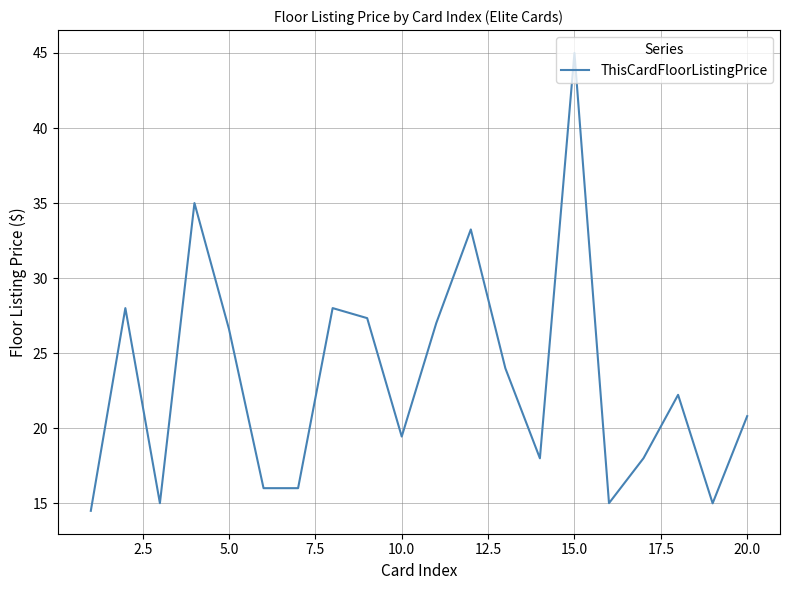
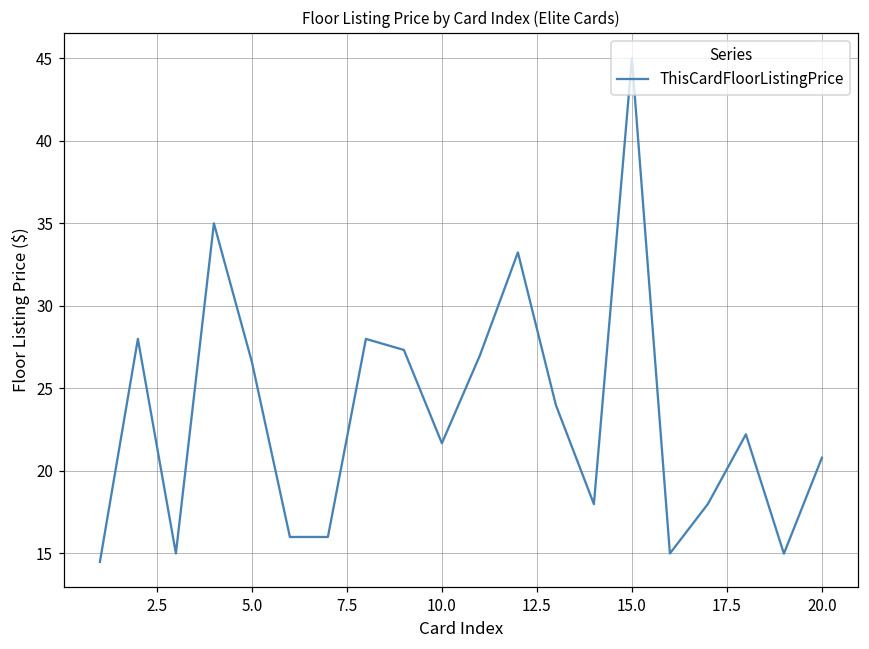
  {
    "5.0": 26.6,
-   "10.0": 19.4,
+   "10.0": 21.7,
    "20.0": 20.8
  }
